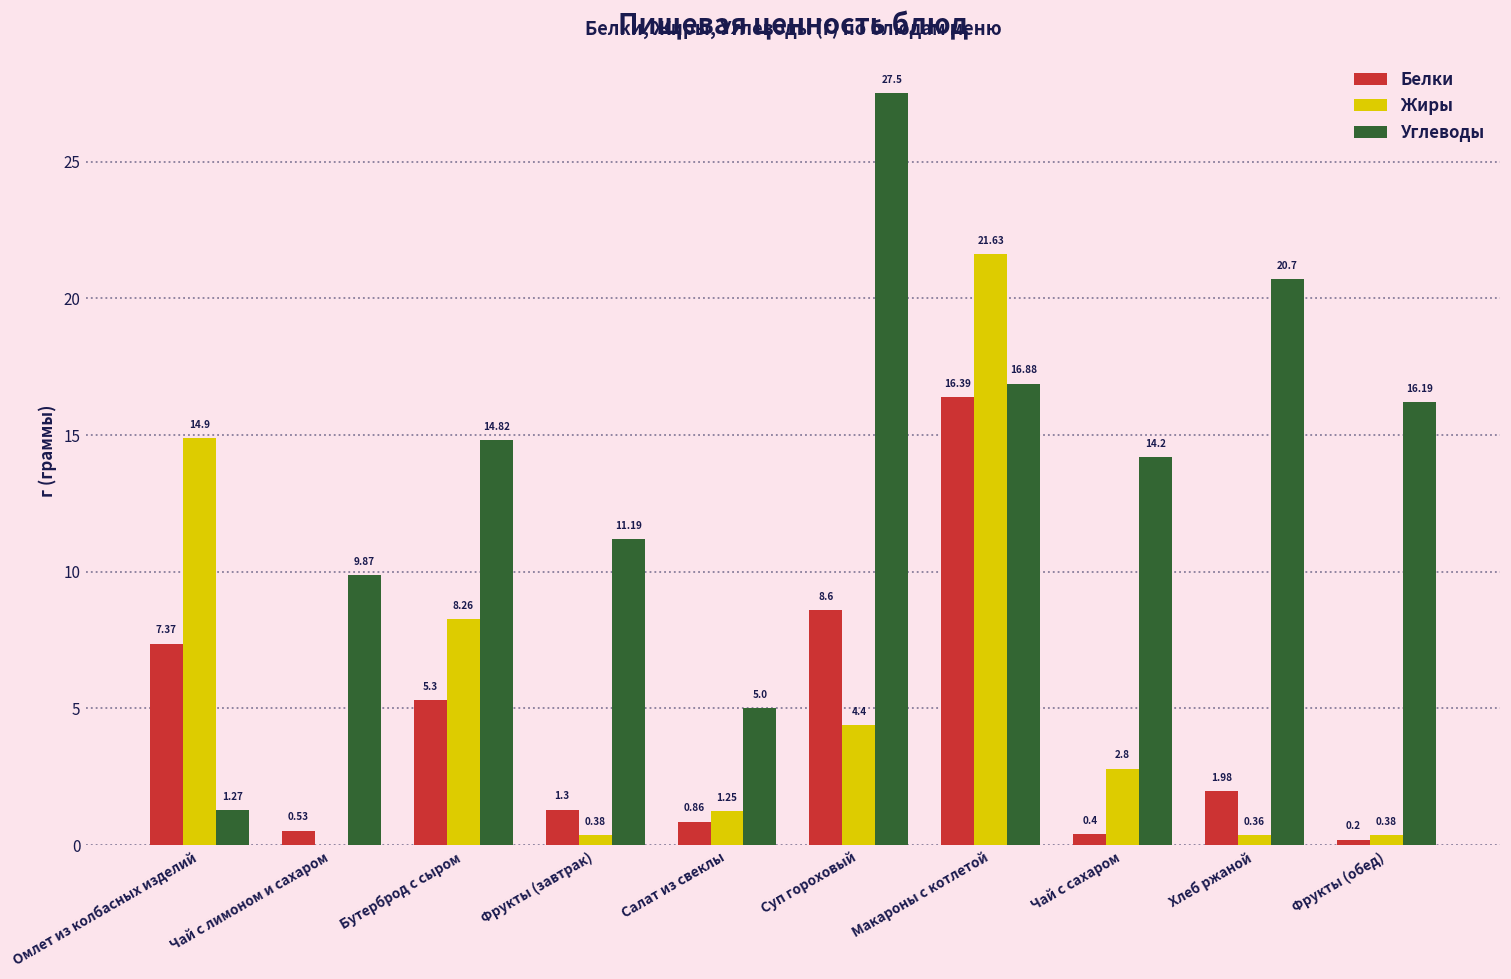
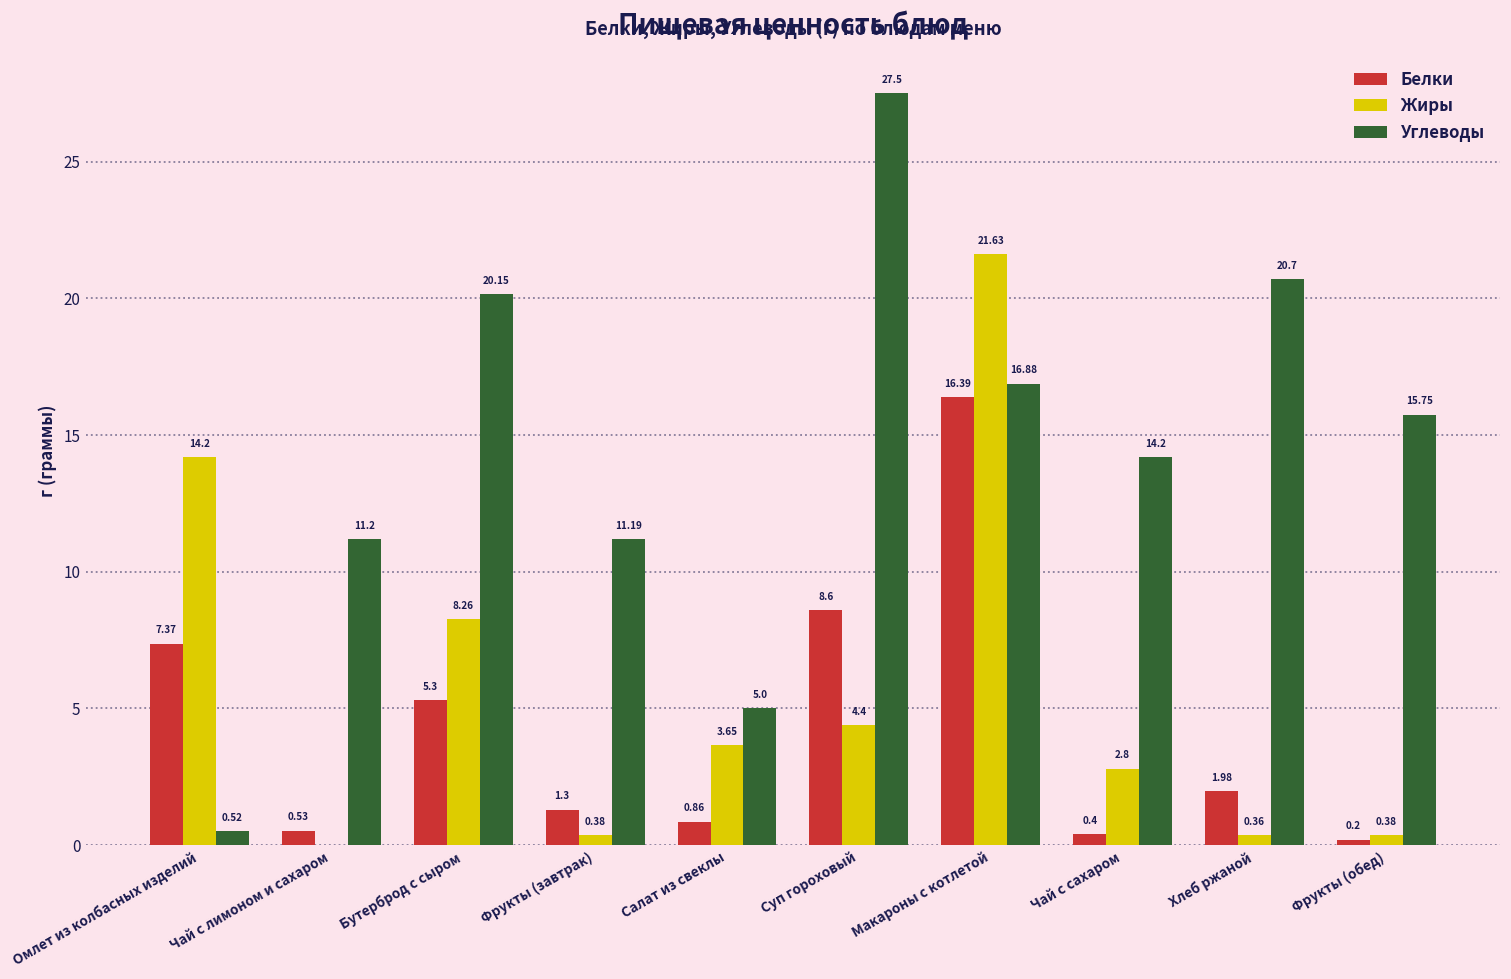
  {
    "Белки": {
      "Омлет из колбасных изделий": 7.37,
      "Чай с лимоном и сахаром": 0.53,
      "Бутерброд с сыром": 5.3,
      "Фрукты (завтрак)": 1.3,
      "Салат из свеклы": 0.86,
      "Суп гороховый": 8.6,
      "Макароны с котлетой": 16.39,
      "Чай с сахаром": 0.4,
      "Хлеб ржаной": 1.98,
      "Фрукты (обед)": 0.2
    },
    "Жиры": {
-     "Омлет из колбасных изделий": 14.9,
+     "Омлет из колбасных изделий": 14.2,
      "Бутерброд с сыром": 8.26,
      "Фрукты (завтрак)": 0.38,
-     "Салат из свеклы": 1.25,
+     "Салат из свеклы": 3.65,
      "Суп гороховый": 4.4,
      "Макароны с котлетой": 21.63,
      "Чай с сахаром": 2.8,
      "Хлеб ржаной": 0.36,
      "Фрукты (обед)": 0.38
    },
    "Углеводы": {
-     "Омлет из колбасных изделий": 1.27,
-     "Чай с лимоном и сахаром": 9.87,
-     "Бутерброд с сыром": 14.82,
+     "Омлет из колбасных изделий": 0.52,
+     "Чай с лимоном и сахаром": 11.2,
+     "Бутерброд с сыром": 20.15,
      "Фрукты (завтрак)": 11.19,
      "Салат из свеклы": 5.0,
      "Суп гороховый": 27.5,
      "Макароны с котлетой": 16.88,
      "Чай с сахаром": 14.2,
      "Хлеб ржаной": 20.7,
-     "Фрукты (обед)": 16.19
+     "Фрукты (обед)": 15.75
    }
  }
